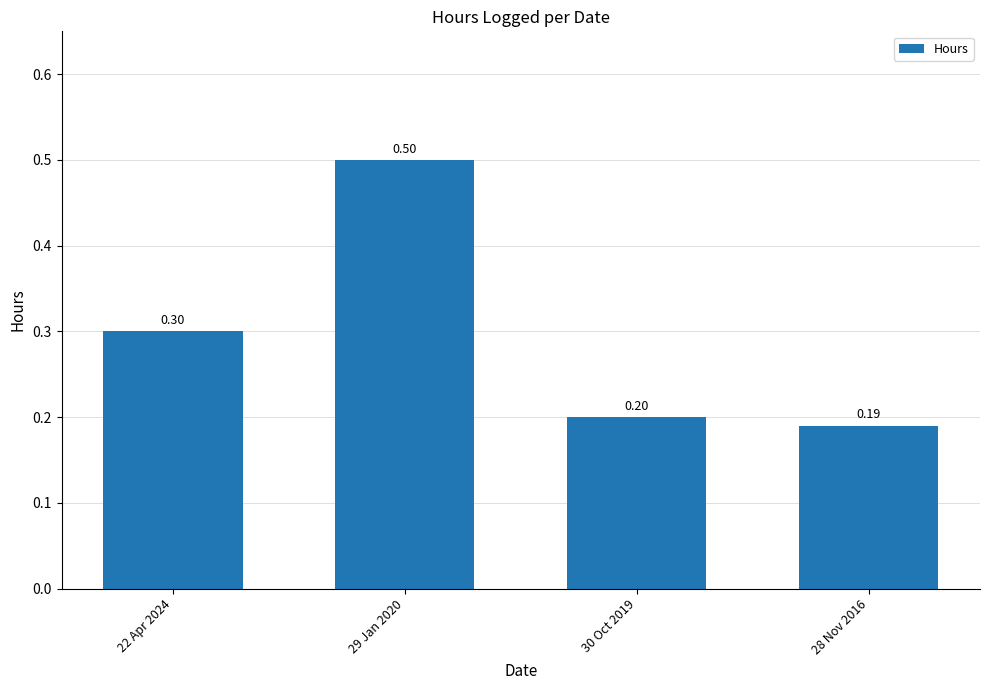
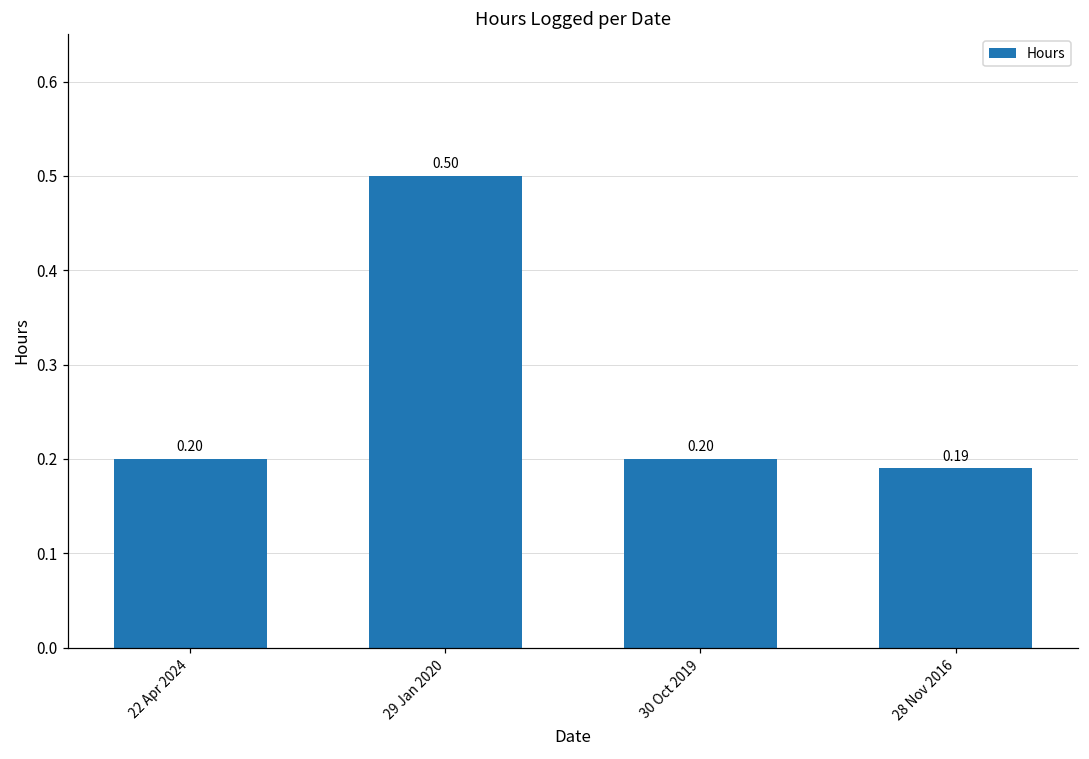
  {
-   "22 Apr 2024": 0.30,
+   "22 Apr 2024": 0.20,
    "29 Jan 2020": 0.50,
    "30 Oct 2019": 0.20,
    "28 Nov 2016": 0.19
  }
